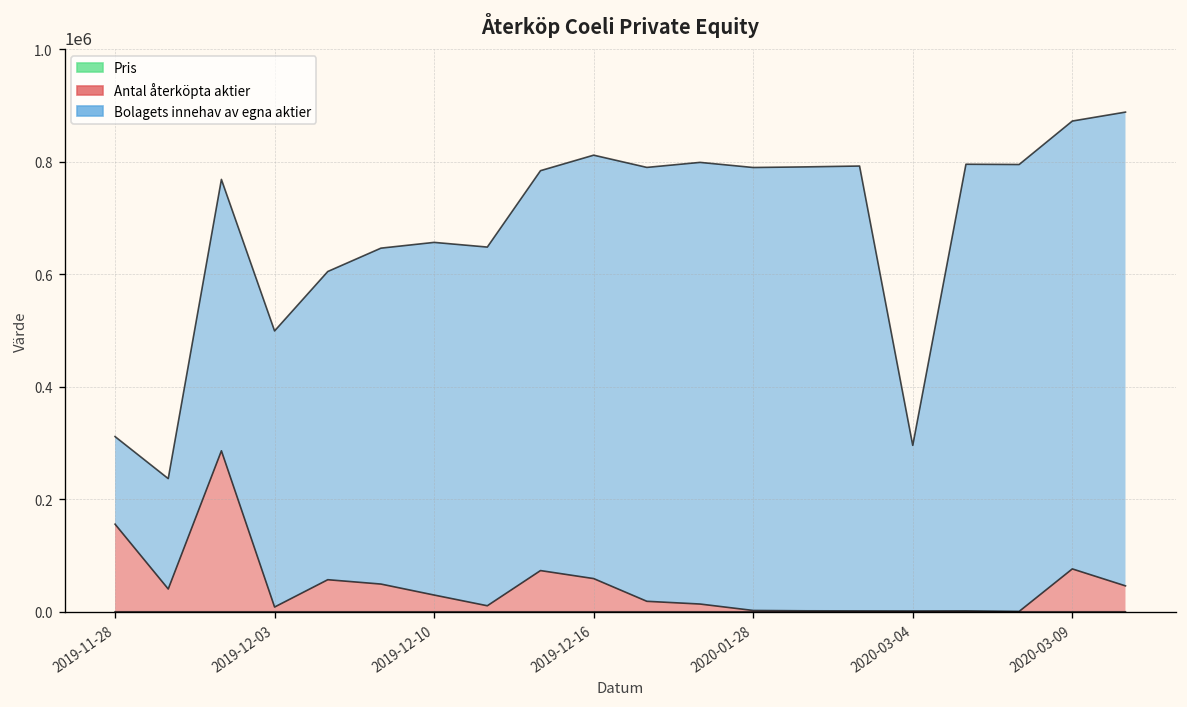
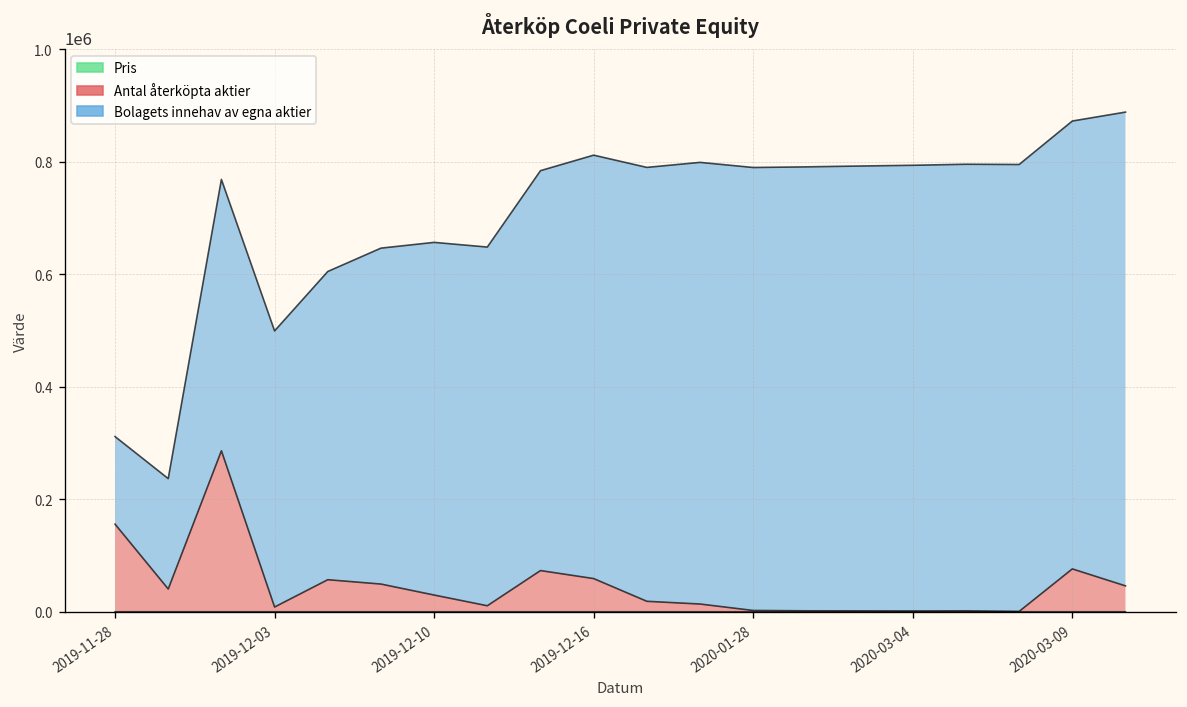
  {
    "Pris": {
      "2019-11-28": 0,
      "2019-12-03": 0,
      "2019-12-10": 0,
      "2019-12-16": 0,
      "2020-03-09": 0
    },
    "Antal återköpta aktier": {
      "2019-11-28": 160000,
      "2019-12-03": 10000,
      "2019-12-10": 30000,
      "2019-12-16": 60000,
      "2020-03-09": 80000
    },
    "Bolagets innehav av egna aktier": {
      "2019-11-28": 160000,
      "2019-12-03": 490000,
      "2019-12-10": 630000,
      "2019-12-16": 750000,
      "2020-01-28": 790000,
-     "2020-03-04": 290000,
+     "2020-03-04": 790000,
      "2020-03-09": 800000
    }
  }
